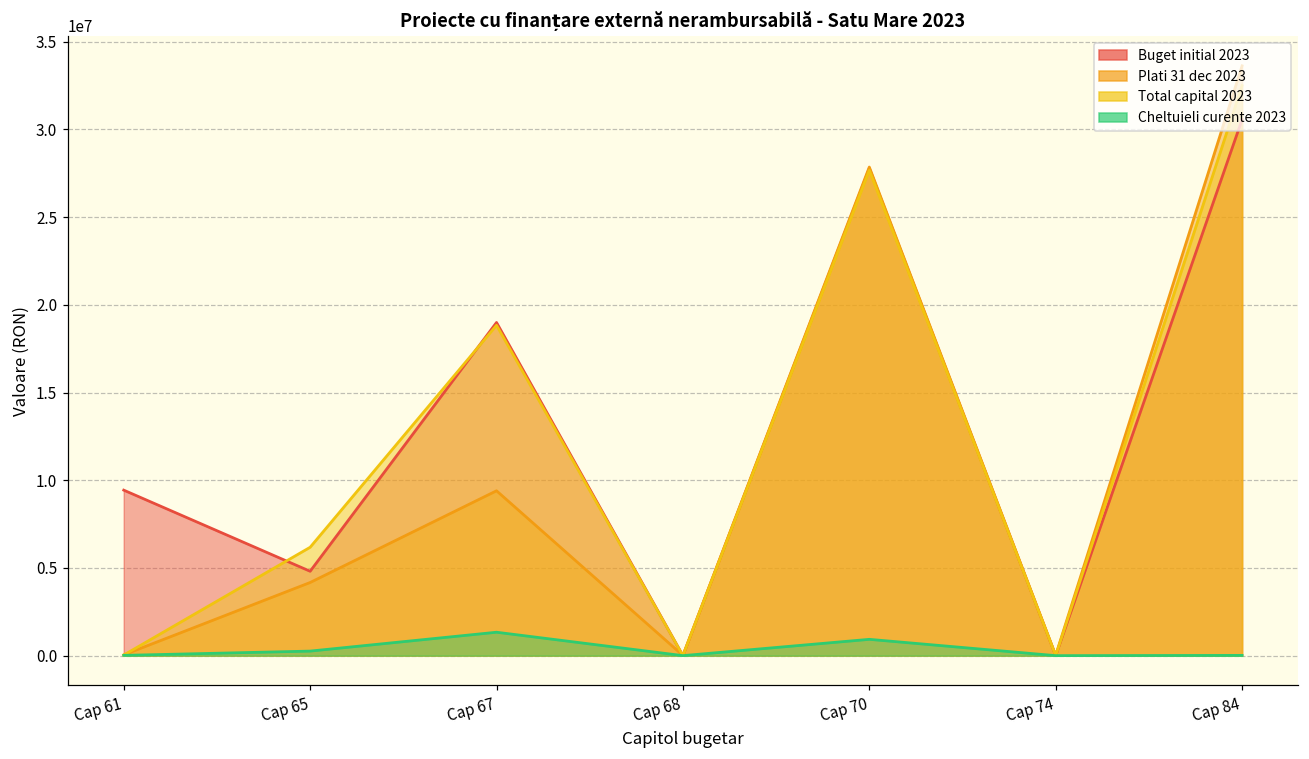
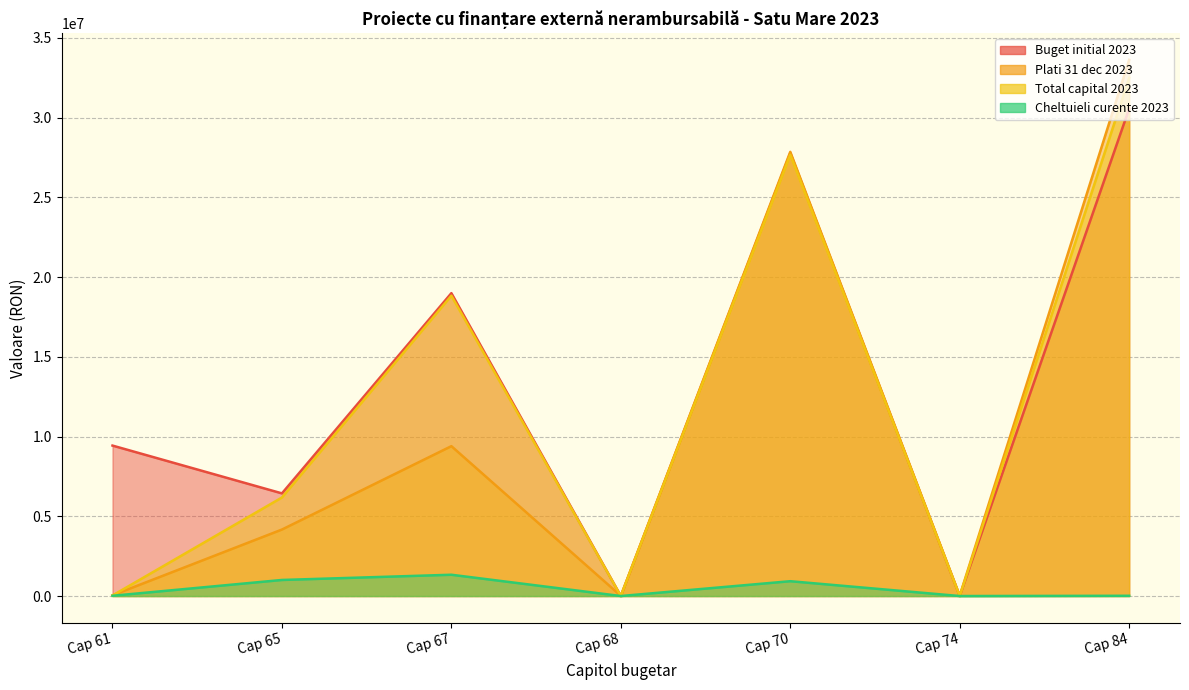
  {
    "Buget initial 2023": {
      "Cap 61": 9400000,
-     "Cap 65": 4800000,
+     "Cap 65": 6400000,
      "Cap 67": 19000000
    },
    "Cheltuieli curente 2023": {
-     "Cap 65": 300000,
+     "Cap 65": 1000000,
      "Cap 67": 1300000,
      "Cap 70": 900000,
      "Cap 84": 0
    }
  }
